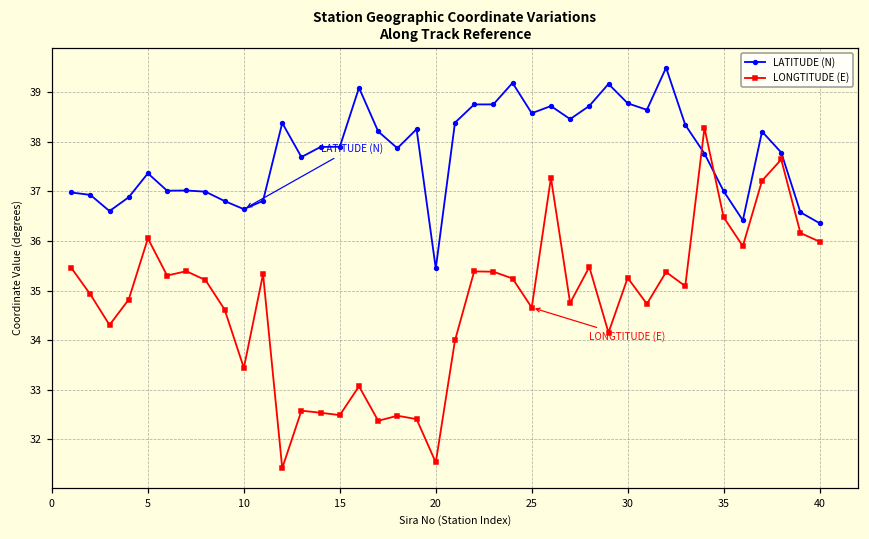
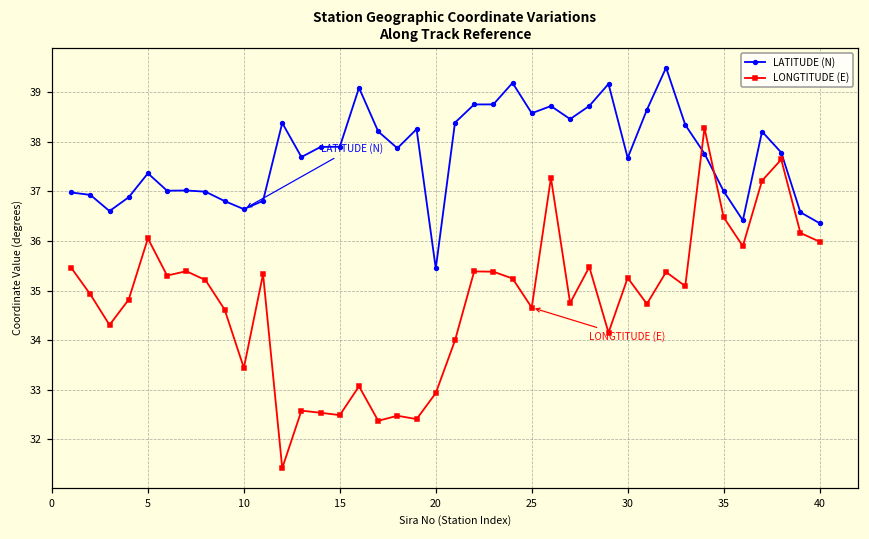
  {
    "LATITUDE (N)": {
      "5": 37.4,
      "10": 36.6,
      "15": 37.9,
      "20": 35.4,
      "25": 38.6,
-     "30": 38.8,
+     "30": 37.7,
      "35": 37.0,
      "40": 36.4
    },
    "LONGTITUDE (E)": {
      "5": 36.1,
      "10": 33.4,
      "15": 32.5,
-     "20": 31.5,
+     "20": 32.9,
      "25": 34.7,
      "30": 35.3,
      "35": 36.5,
      "40": 36.0
    }
  }
